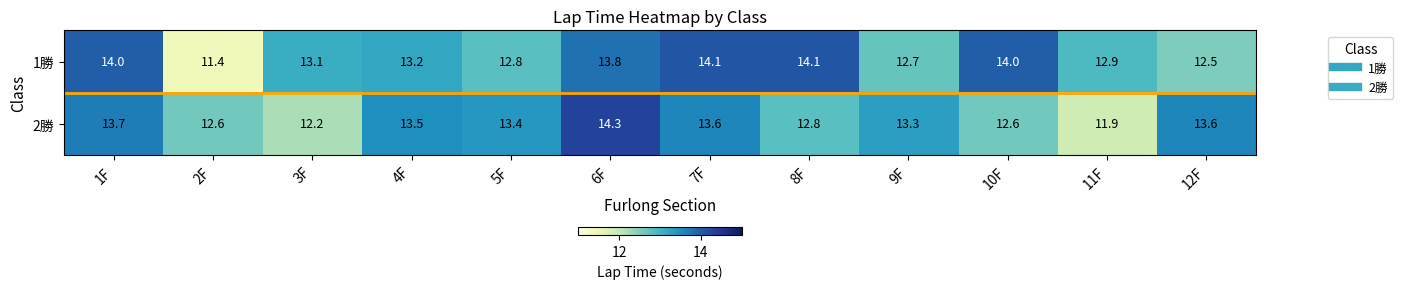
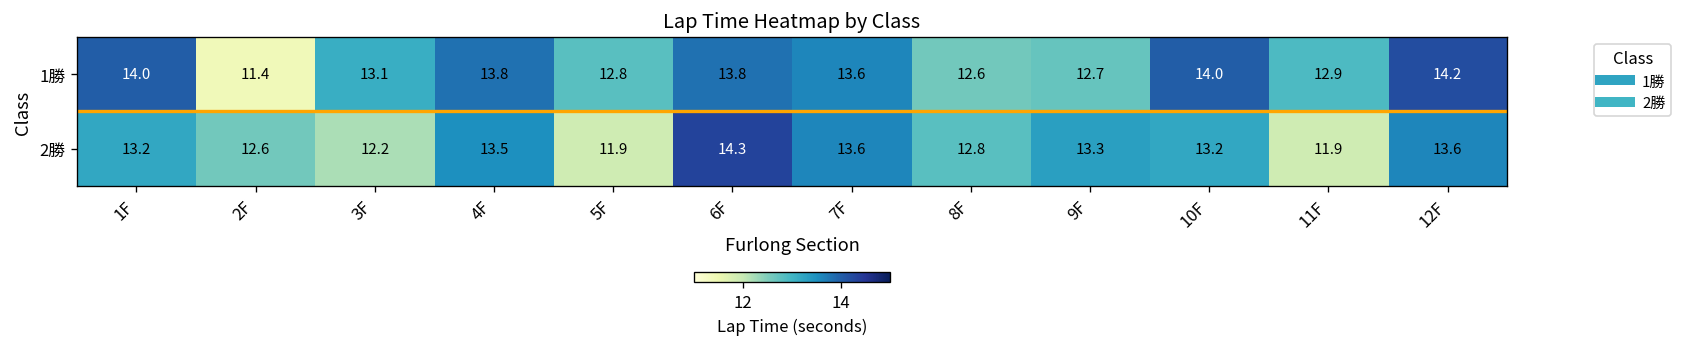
  {
    "1勝": {
      "1F": 14.0,
      "2F": 11.4,
      "3F": 13.1,
-     "4F": 13.2,
+     "4F": 13.8,
      "5F": 12.8,
      "6F": 13.8,
-     "7F": 14.1,
-     "8F": 14.1,
+     "7F": 13.6,
+     "8F": 12.6,
      "9F": 12.7,
      "10F": 14.0,
      "11F": 12.9,
-     "12F": 12.5
+     "12F": 14.2
    },
    "2勝": {
-     "1F": 13.7,
+     "1F": 13.2,
      "2F": 12.6,
      "3F": 12.2,
      "4F": 13.5,
-     "5F": 13.4,
+     "5F": 11.9,
      "6F": 14.3,
      "7F": 13.6,
      "8F": 12.8,
      "9F": 13.3,
-     "10F": 12.6,
+     "10F": 13.2,
      "11F": 11.9,
      "12F": 13.6
    }
  }
